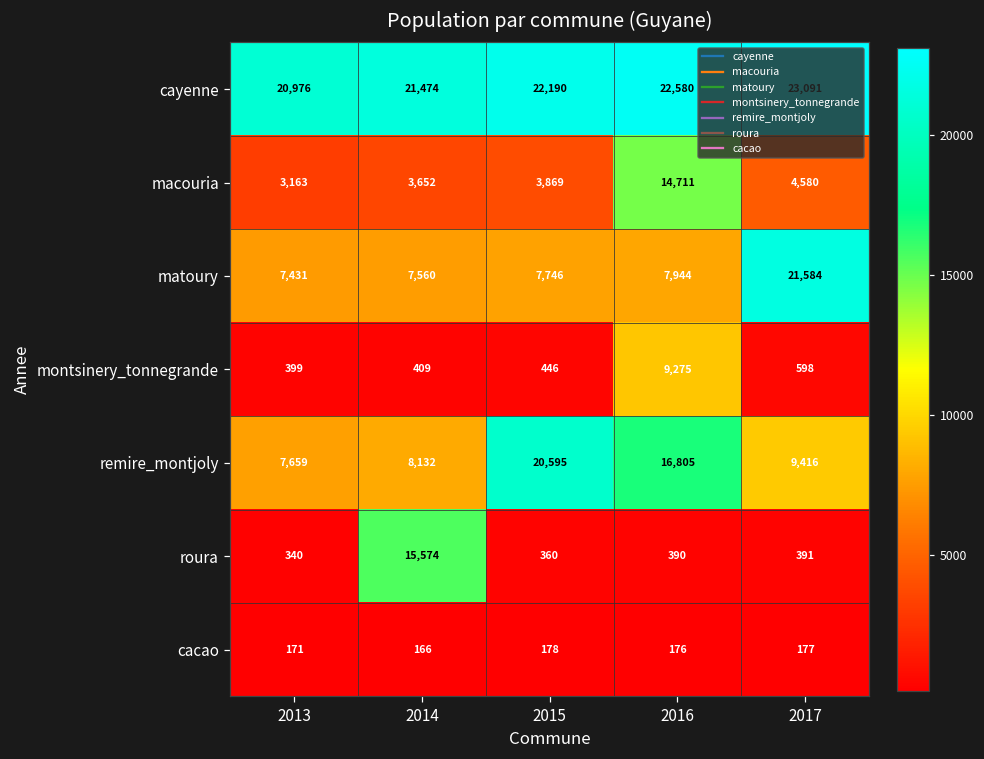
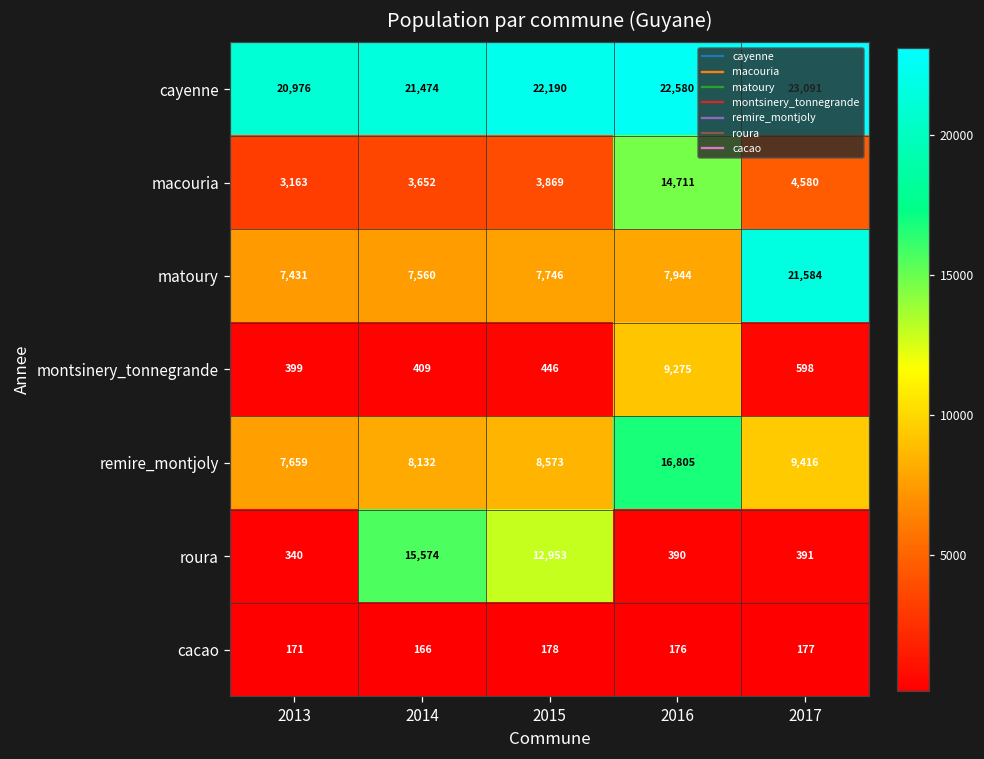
  {
    "cayenne": {
      "2013": "20,976",
      "2014": "21,474",
      "2015": "22,190",
      "2016": "22,580"
    },
    "macouria": {
      "2013": "3,163",
      "2014": "3,652",
      "2015": "3,869",
      "2016": "14,711",
      "2017": "4,580"
    },
    "matoury": {
      "2013": "7,431",
      "2014": "7,560",
      "2015": "7,746",
      "2016": "7,944",
      "2017": "21,584"
    },
    "montsinery_tonnegrande": {
      "2013": "399",
      "2014": "409",
      "2015": "446",
      "2016": "9,275",
      "2017": "598"
    },
    "remire_montjoly": {
      "2013": "7,659",
      "2014": "8,132",
-     "2015": "20,595",
+     "2015": "8,573",
      "2016": "16,805",
      "2017": "9,416"
    },
    "roura": {
      "2013": "340",
      "2014": "15,574",
-     "2015": "360",
+     "2015": "12,953",
      "2016": "390",
      "2017": "391"
    },
    "cacao": {
      "2013": "171",
      "2014": "166",
      "2015": "178",
      "2016": "176",
      "2017": "177"
    }
  }
